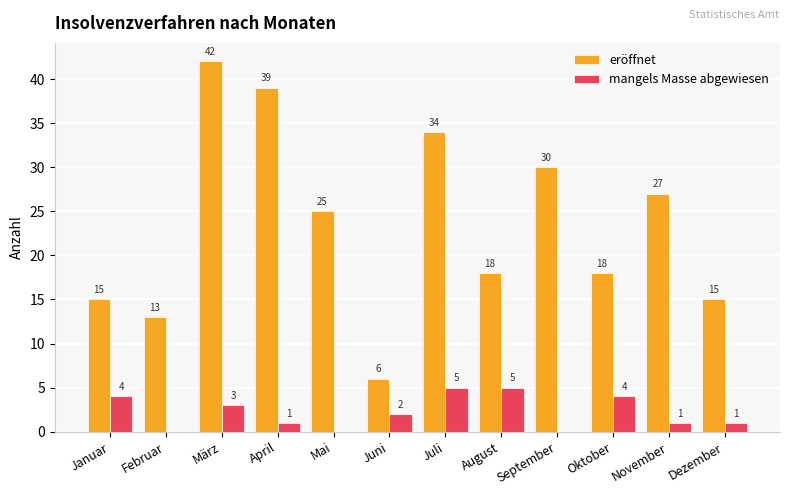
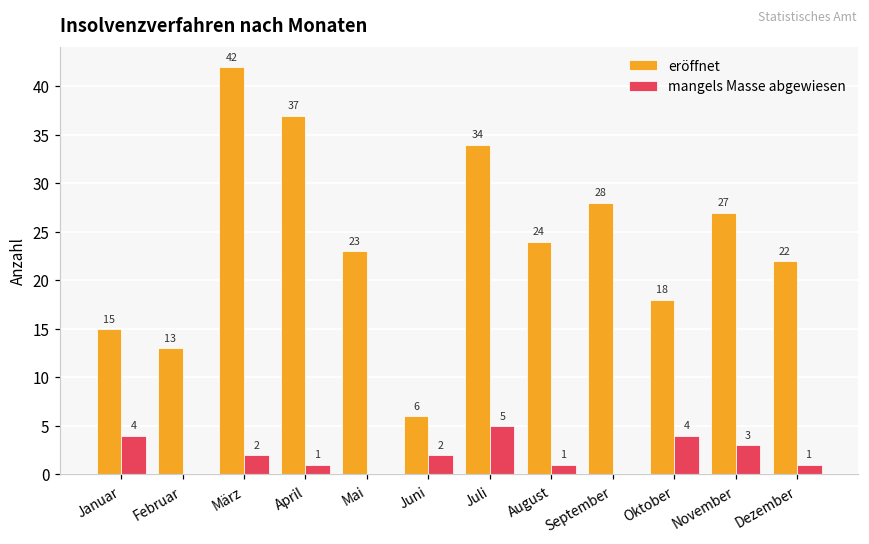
  {
    "eröffnet": {
      "Januar": 15,
      "Februar": 13,
      "März": 42,
-     "April": 39,
-     "Mai": 25,
+     "April": 37,
+     "Mai": 23,
      "Juni": 6,
      "Juli": 34,
-     "August": 18,
-     "September": 30,
+     "August": 24,
+     "September": 28,
      "Oktober": 18,
      "November": 27,
-     "Dezember": 15
+     "Dezember": 22
    },
    "mangels Masse abgewiesen": {
      "Januar": 4,
-     "März": 3,
+     "März": 2,
      "April": 1,
      "Juni": 2,
      "Juli": 5,
-     "August": 5,
+     "August": 1,
      "Oktober": 4,
-     "November": 1,
+     "November": 3,
      "Dezember": 1
    }
  }
